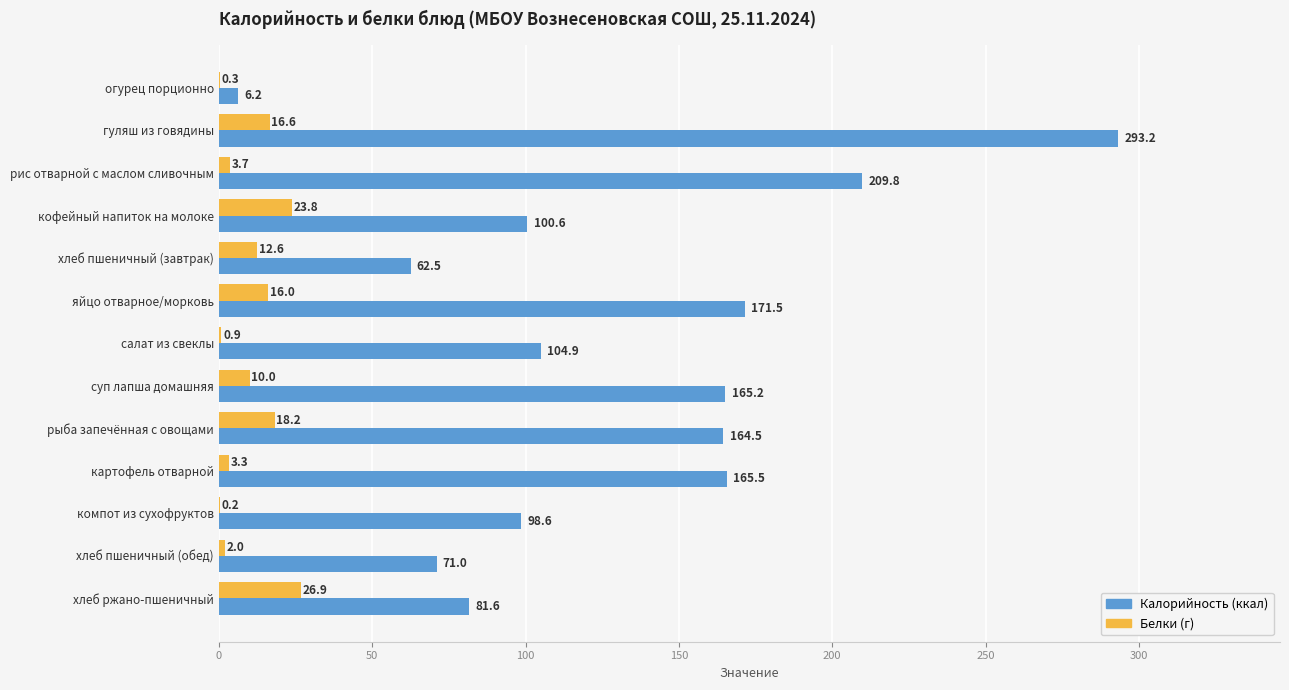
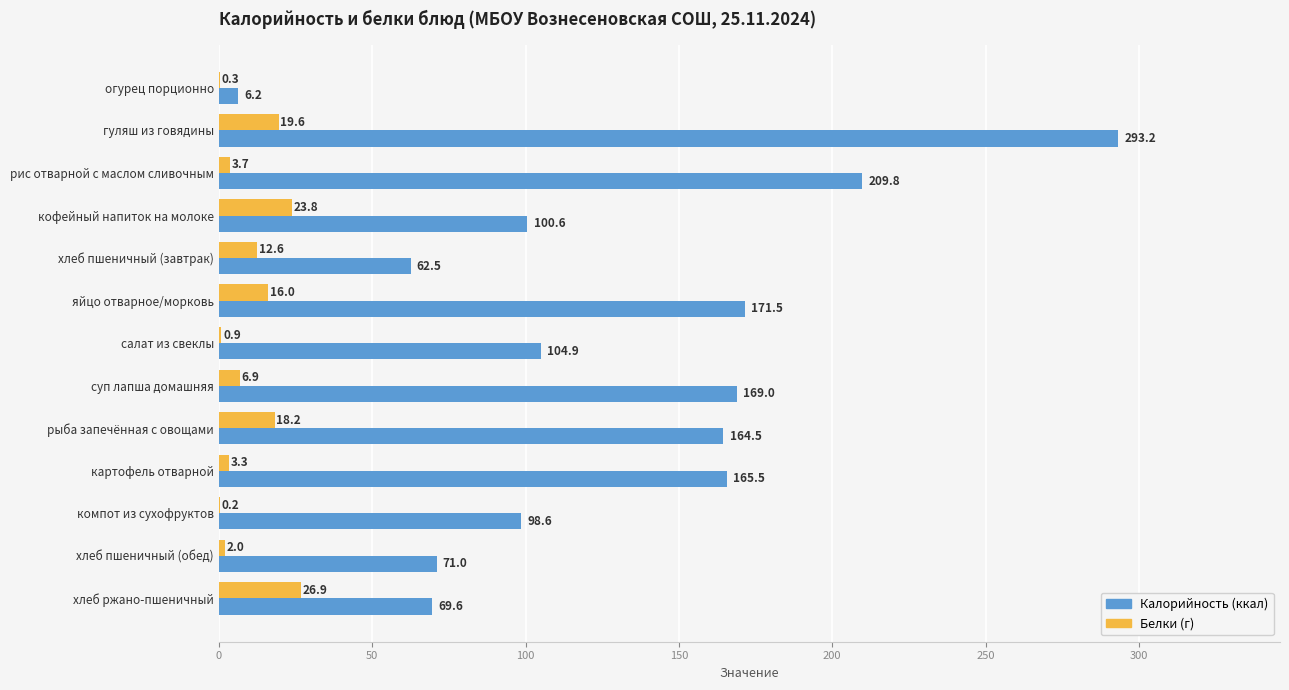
  {
    "Калорийность (ккал)": {
      "огурец порционно": 6.2,
      "гуляш из говядины": 293.2,
      "рис отварной с маслом сливочным": 209.8,
      "кофейный напиток на молоке": 100.6,
      "хлеб пшеничный (завтрак)": 62.5,
      "яйцо отварное/морковь": 171.5,
      "салат из свеклы": 104.9,
-     "суп лапша домашняя": 165.2,
+     "суп лапша домашняя": 169.0,
      "рыба запечённая с овощами": 164.5,
      "картофель отварной": 165.5,
      "компот из сухофруктов": 98.6,
      "хлеб пшеничный (обед)": 71.0,
-     "хлеб ржано-пшеничный": 81.6
+     "хлеб ржано-пшеничный": 69.6
    },
    "Белки (г)": {
      "огурец порционно": 0.3,
-     "гуляш из говядины": 16.6,
+     "гуляш из говядины": 19.6,
      "рис отварной с маслом сливочным": 3.7,
      "кофейный напиток на молоке": 23.8,
      "хлеб пшеничный (завтрак)": 12.6,
      "яйцо отварное/морковь": 16.0,
      "салат из свеклы": 0.9,
-     "суп лапша домашняя": 10.0,
+     "суп лапша домашняя": 6.9,
      "рыба запечённая с овощами": 18.2,
      "картофель отварной": 3.3,
      "компот из сухофруктов": 0.2,
      "хлеб пшеничный (обед)": 2.0,
      "хлеб ржано-пшеничный": 26.9
    }
  }
